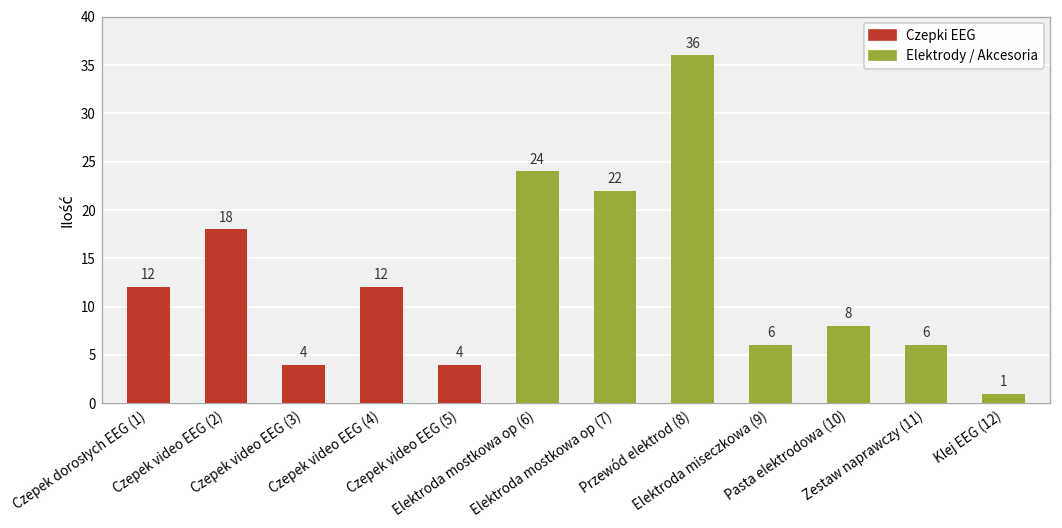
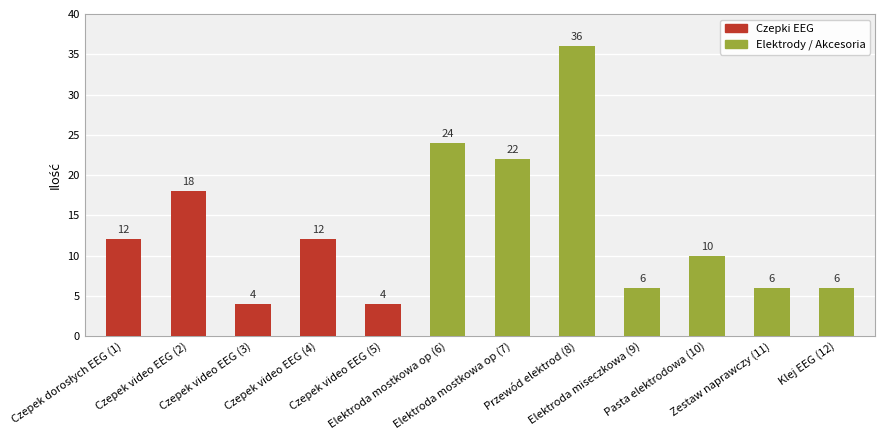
  {
    "Czepek dorosłych EEG (1)": 12,
    "Czepek video EEG (2)": 18,
    "Czepek video EEG (3)": 4,
    "Czepek video EEG (4)": 12,
    "Czepek video EEG (5)": 4,
    "Elektroda mostkowa op (6)": 24,
    "Elektroda mostkowa op (7)": 22,
    "Przewód elektrod (8)": 36,
    "Elektroda miseczkowa (9)": 6,
-   "Pasta elektrodowa (10)": 8,
+   "Pasta elektrodowa (10)": 10,
    "Zestaw naprawczy (11)": 6,
-   "Klej EEG (12)": 1
+   "Klej EEG (12)": 6
  }
